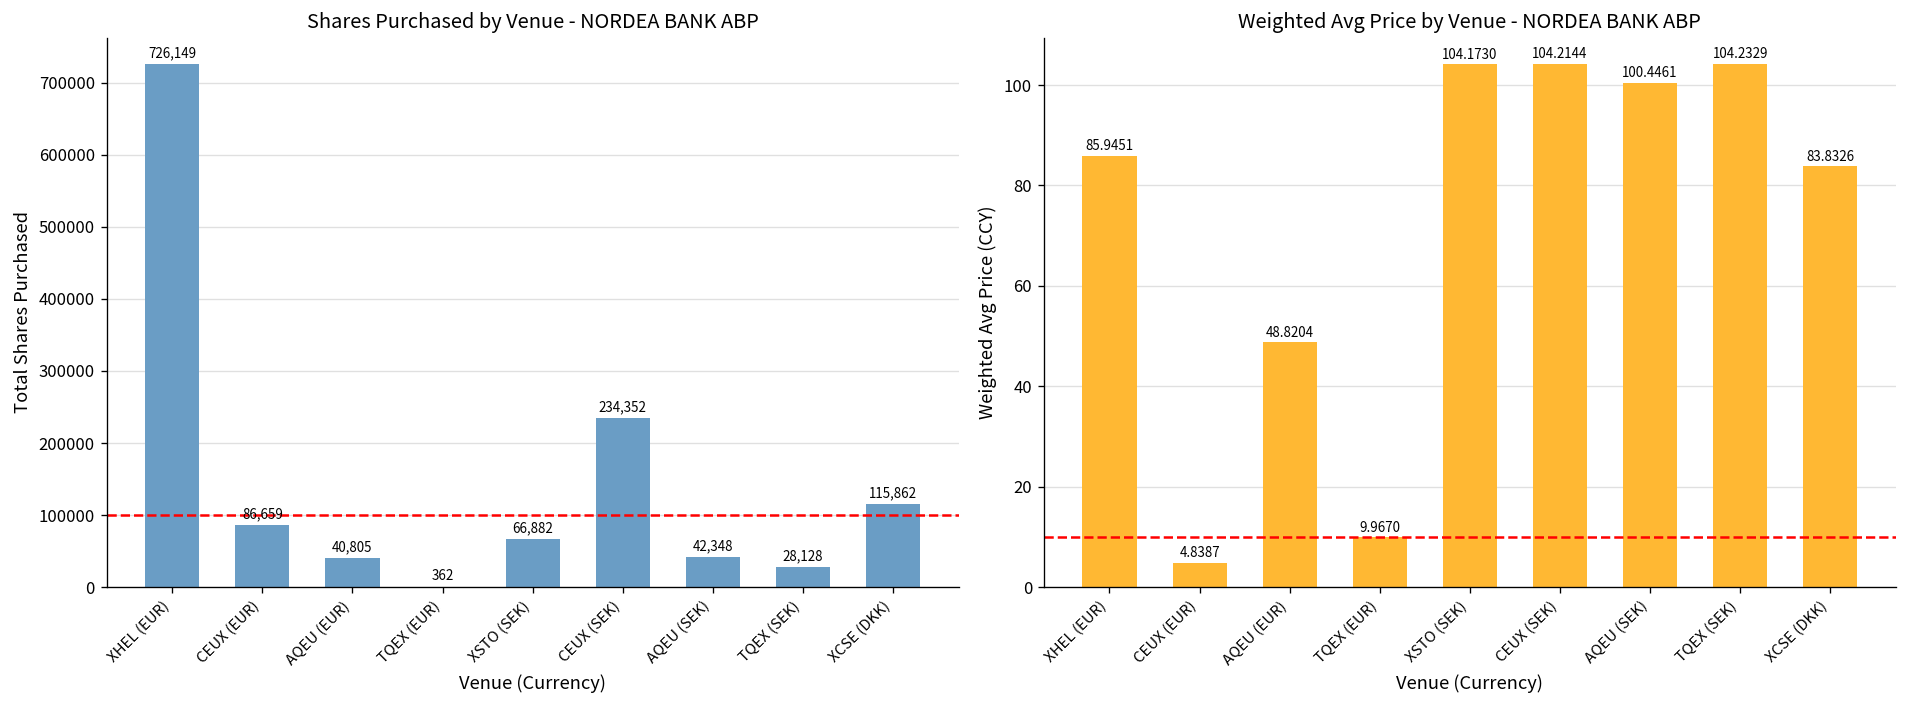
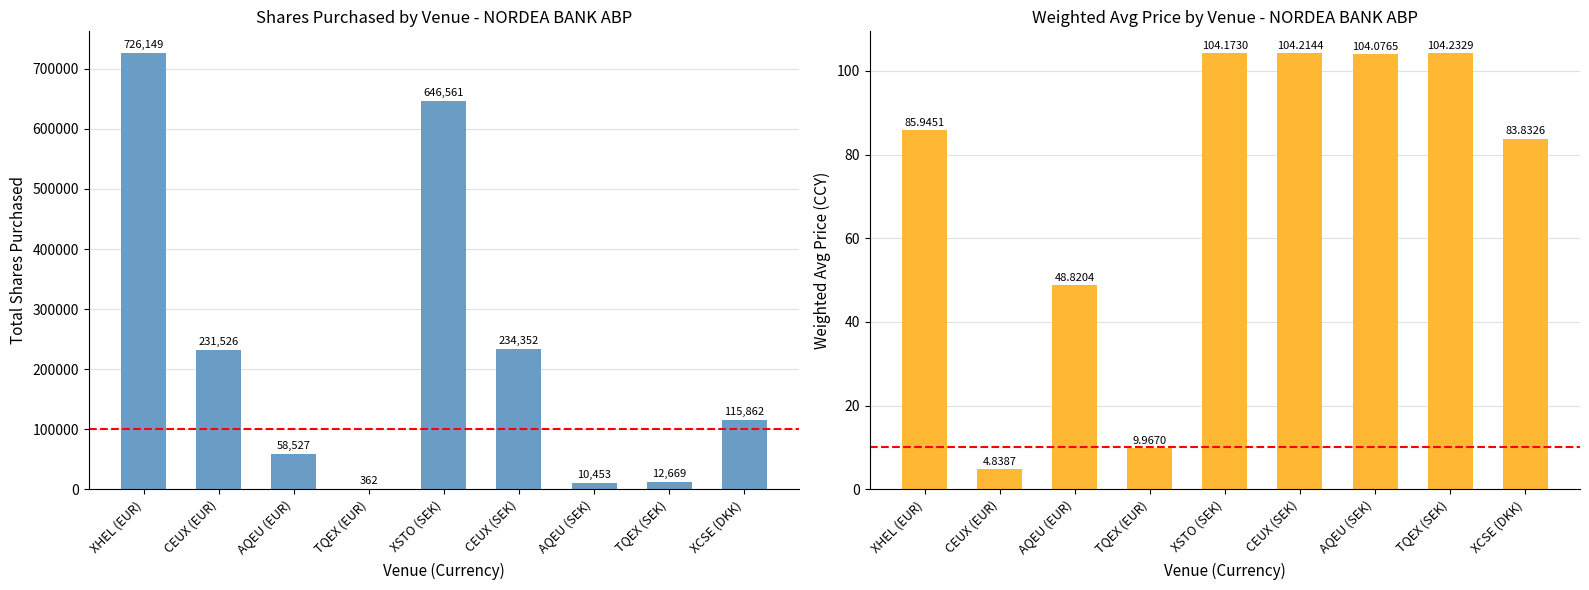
  {
    "Shares Purchased by Venue - NORDEA BANK ABP": {
      "XHEL (EUR)": "726,149",
-     "CEUX (EUR)": "86,659",
-     "AQEU (EUR)": "40,805",
+     "CEUX (EUR)": "231,526",
+     "AQEU (EUR)": "58,527",
      "TQEX (EUR)": "362",
-     "XSTO (SEK)": "66,882",
+     "XSTO (SEK)": "646,561",
      "CEUX (SEK)": "234,352",
-     "AQEU (SEK)": "42,348",
-     "TQEX (SEK)": "28,128",
+     "AQEU (SEK)": "10,453",
+     "TQEX (SEK)": "12,669",
      "XCSE (DKK)": "115,862"
    },
    "Weighted Avg Price by Venue - NORDEA BANK ABP": {
      "XHEL (EUR)": "85.9451",
      "CEUX (EUR)": "4.8387",
      "AQEU (EUR)": "48.8204",
      "TQEX (EUR)": "9.9670",
      "XSTO (SEK)": "104.1730",
      "CEUX (SEK)": "104.2144",
-     "AQEU (SEK)": "100.4461",
+     "AQEU (SEK)": "104.0765",
      "TQEX (SEK)": "104.2329",
      "XCSE (DKK)": "83.8326"
    }
  }
